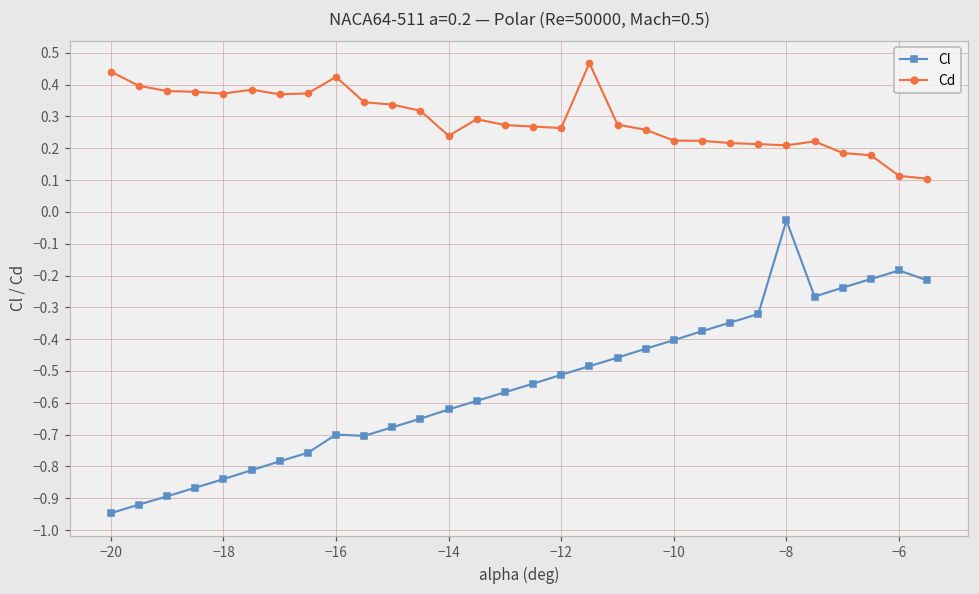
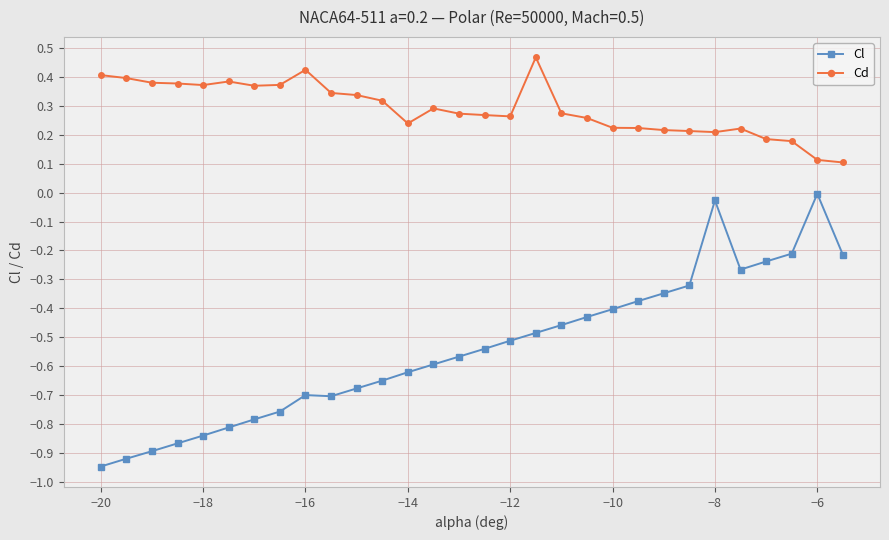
  {
    "Cl": {
      "−20": -0.95,
      "−18": -0.84,
      "−16": -0.70,
      "−14": -0.62,
      "−12": -0.51,
      "−10": -0.40,
      "−8": -0.03,
-     "−6": -0.18
+     "−6": 0.00
    },
    "Cd": {
-     "−20": 0.44,
+     "−20": 0.41,
      "−18": 0.37,
      "−16": 0.42,
      "−14": 0.24,
      "−12": 0.26,
      "−10": 0.22,
      "−8": 0.21,
      "−6": 0.11
    }
  }
